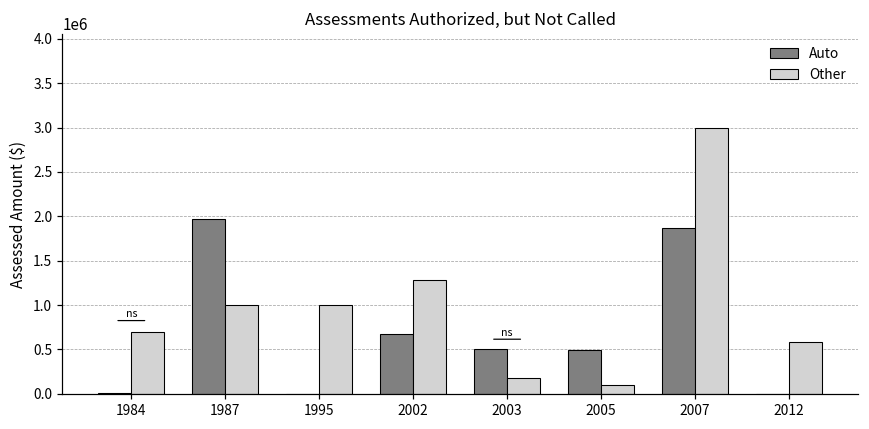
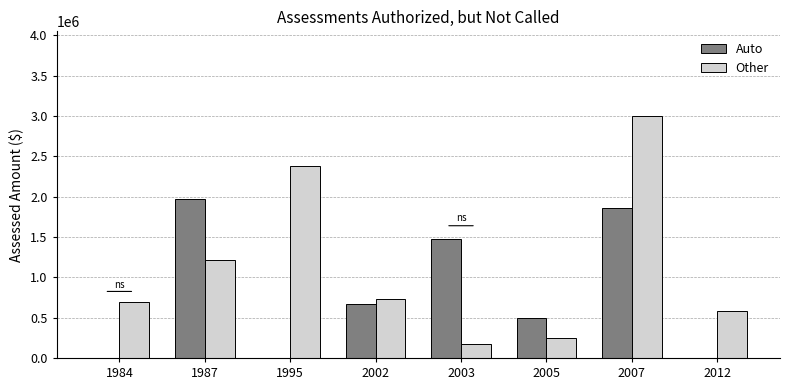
  {
    "Auto": {
      "1987": 2000000,
      "1995": 0,
      "2002": 700000,
-     "2003": 500000,
+     "2003": 1500000,
      "2005": 500000,
      "2007": 1900000,
      "2012": 0
    },
    "Other": {
      "1984": 700000,
-     "1987": 1000000,
-     "1995": 1000000,
-     "2002": 1300000,
+     "1987": 1200000,
+     "1995": 2400000,
+     "2002": 700000,
      "2003": 200000,
-     "2005": 100000,
+     "2005": 300000,
      "2007": 3000000,
      "2012": 600000
    }
  }
